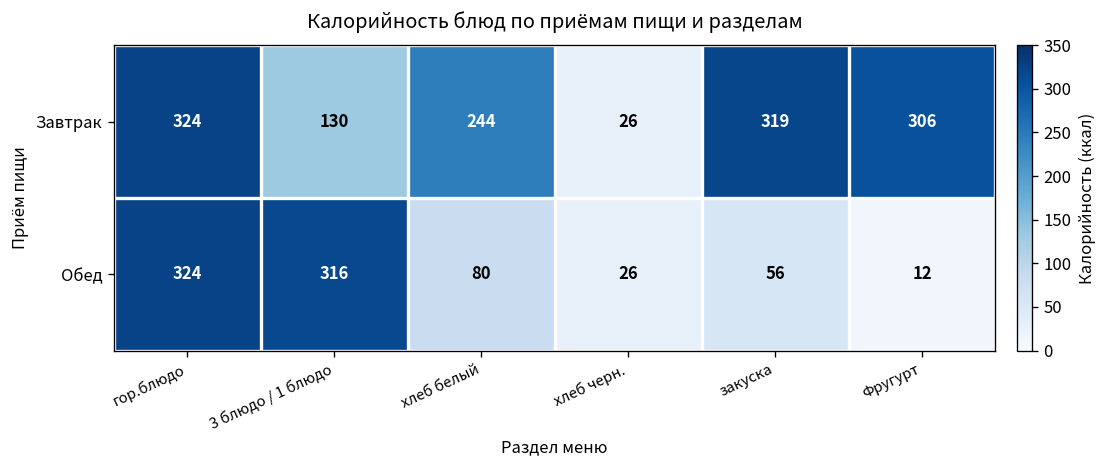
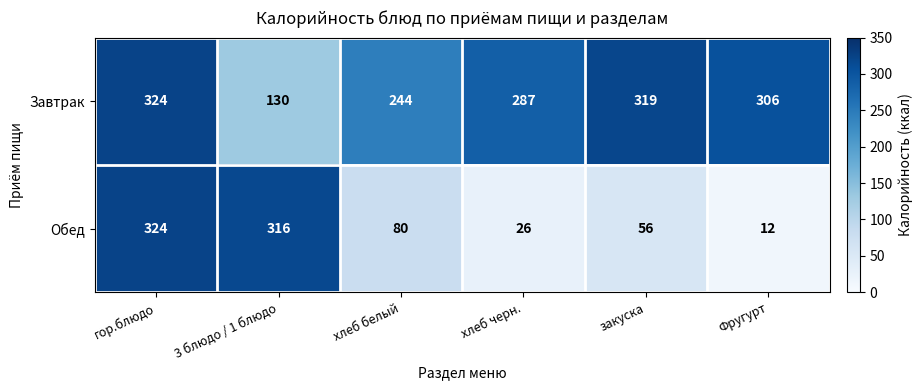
  {
    "Завтрак": {
      "гор.блюдо": 324,
      "3 блюдо / 1 блюдо": 130,
      "хлеб белый": 244,
-     "хлеб черн.": 26,
+     "хлеб черн.": 287,
      "закуска": 319,
      "Фругурт": 306
    },
    "Обед": {
      "гор.блюдо": 324,
      "3 блюдо / 1 блюдо": 316,
      "хлеб белый": 80,
      "хлеб черн.": 26,
      "закуска": 56,
      "Фругурт": 12
    }
  }
